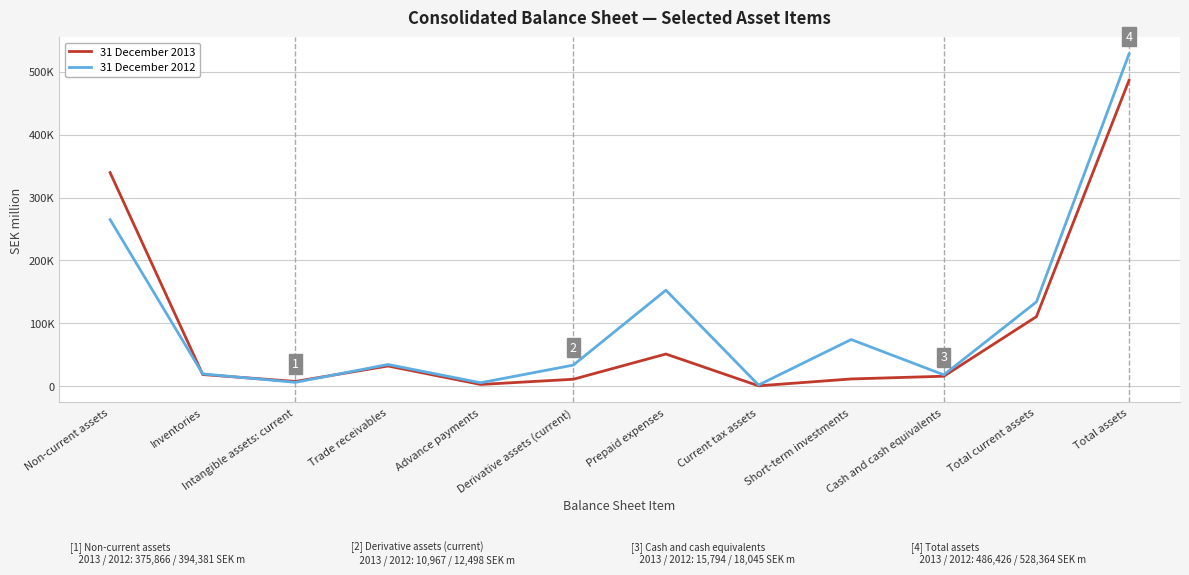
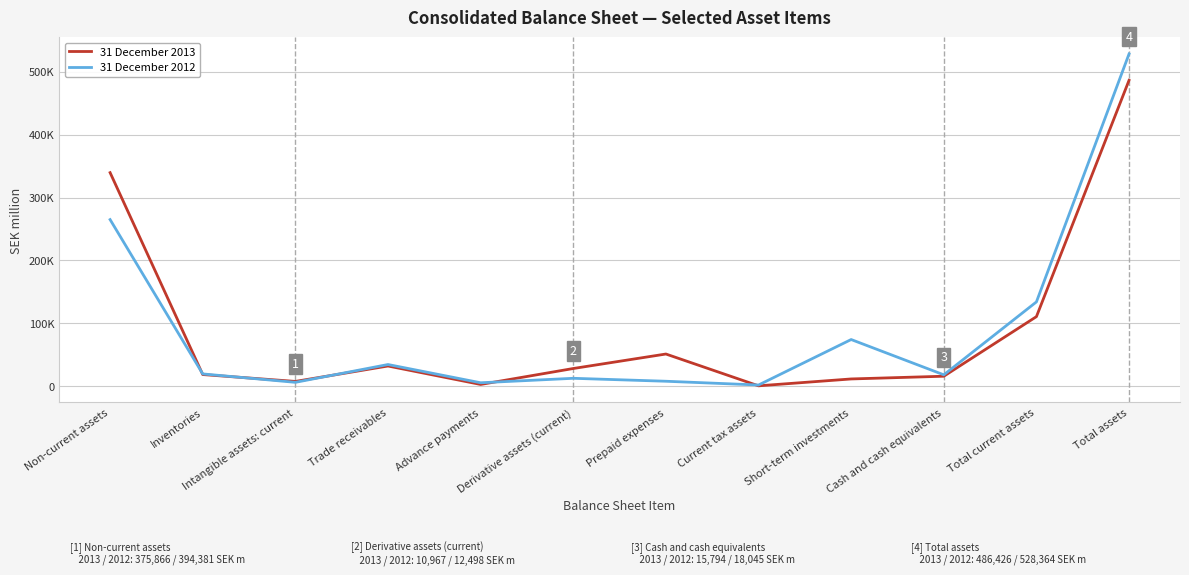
  {
    "31 December 2013": {
      "Non-current assets": 340000,
-     "Derivative assets (current)": 10000,
+     "Derivative assets (current)": 30000,
      "Prepaid expenses": 50000,
      "Short-term investments": 10000,
      "Total current assets": 110000,
      "Total assets": 490000
    },
    "31 December 2012": {
      "Non-current assets": 260000,
-     "Derivative assets (current)": 30000,
-     "Prepaid expenses": 150000,
+     "Derivative assets (current)": 10000,
+     "Prepaid expenses": 10000,
      "Short-term investments": 70000,
      "Total current assets": 130000
    }
  }
